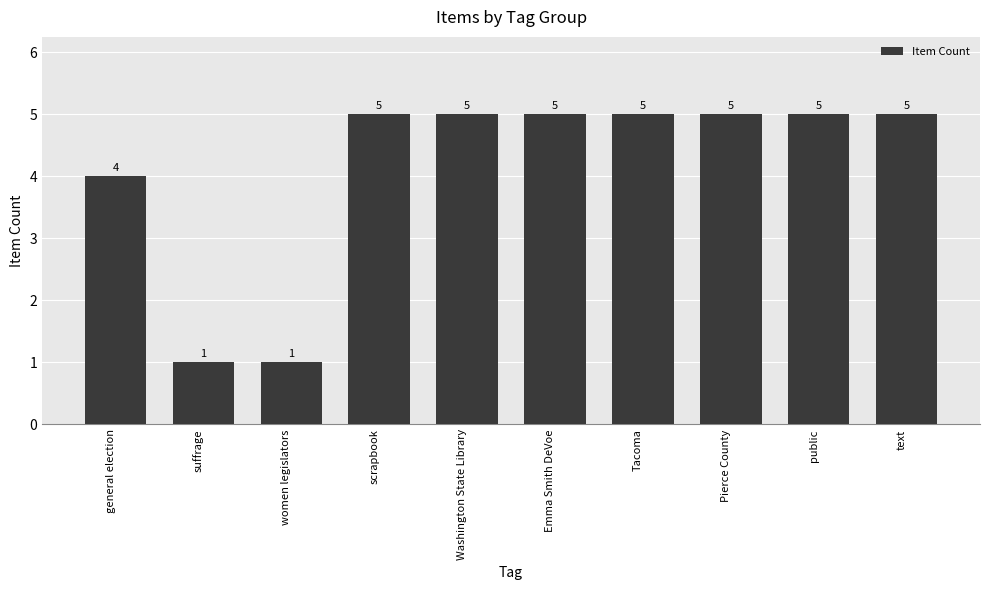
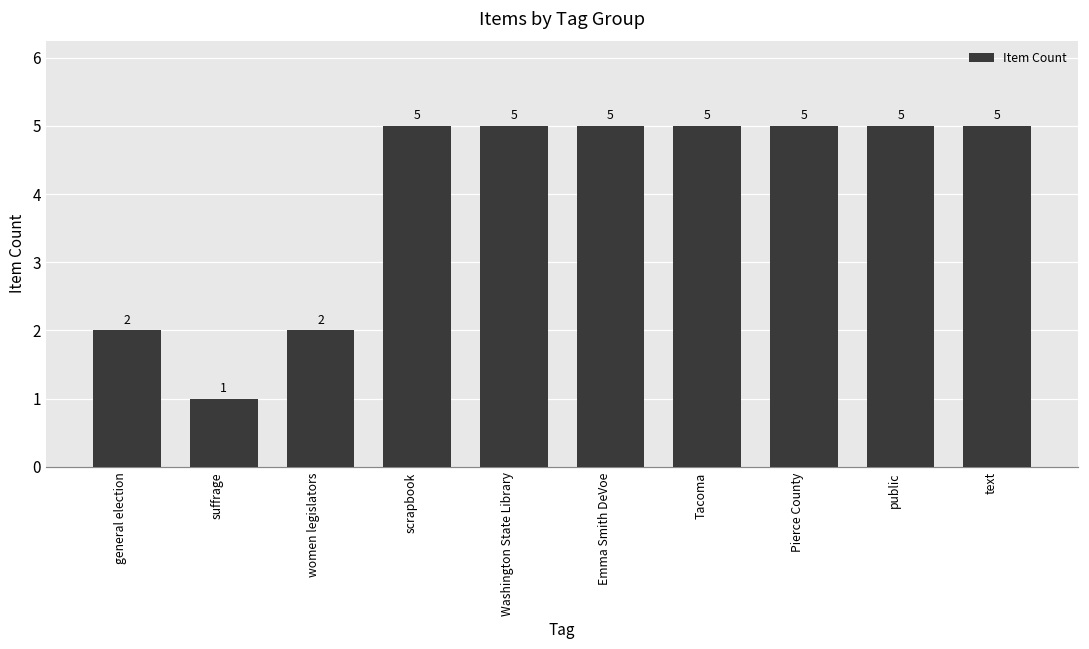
  {
-   "general election": 4,
+   "general election": 2,
    "suffrage": 1,
-   "women legislators": 1,
+   "women legislators": 2,
    "scrapbook": 5,
    "Washington State Library": 5,
    "Emma Smith DeVoe": 5,
    "Tacoma": 5,
    "Pierce County": 5,
    "public": 5,
    "text": 5
  }
